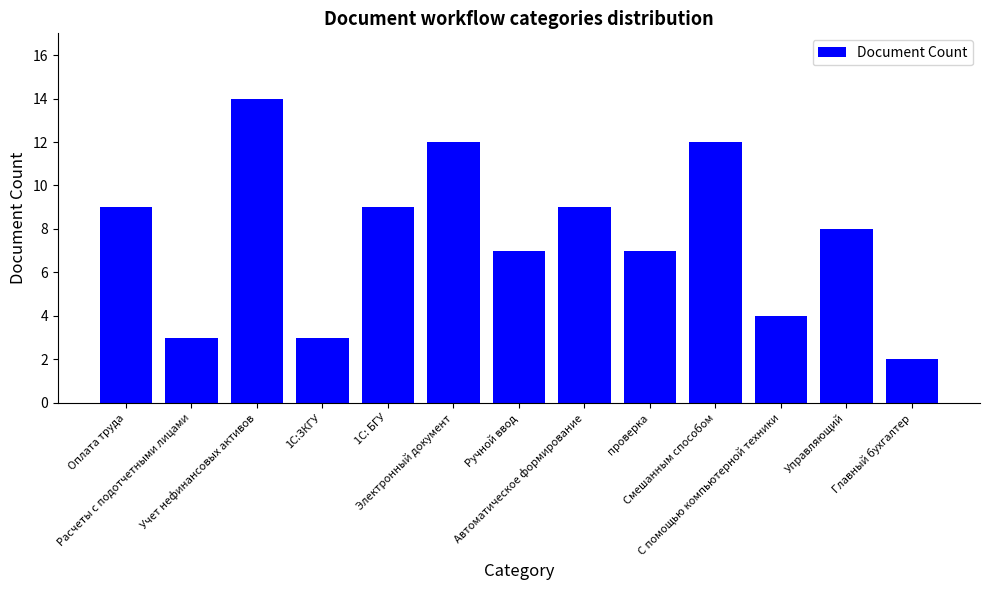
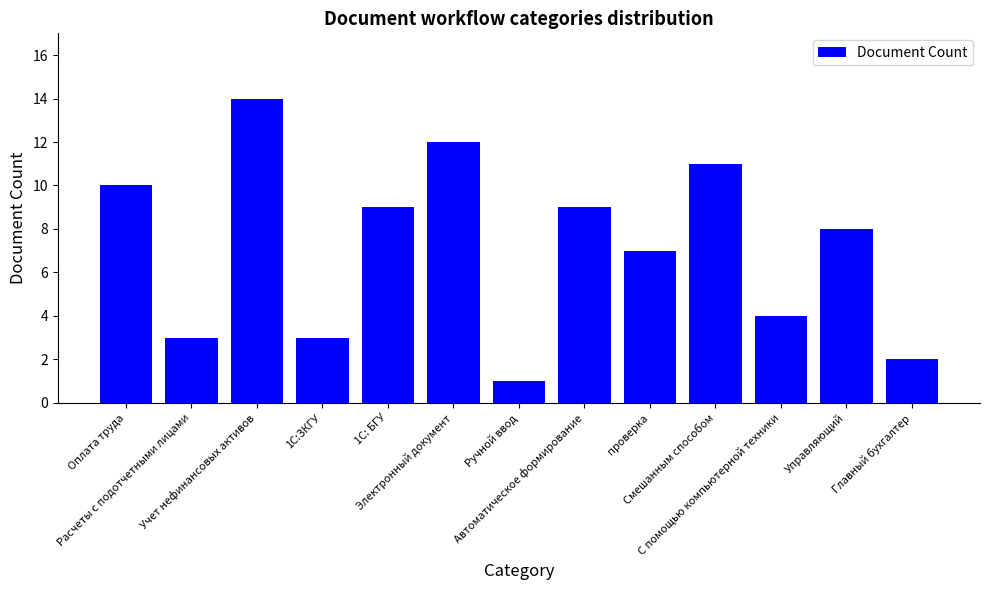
  {
-   "Оплата труда": 9,
+   "Оплата труда": 10,
    "Расчеты с подотчетными лицами": 3,
    "Учет нефинансовых активов": 14,
    "1С:ЗКГУ": 3,
    "1С: БГУ": 9,
    "Электронный документ": 12,
-   "Ручной ввод": 7,
+   "Ручной ввод": 1,
    "Автоматическое формирование": 9,
    "проверка": 7,
-   "Смешанным способом": 12,
+   "Смешанным способом": 11,
    "С помощью компьютерной техники": 4,
    "Управляющий": 8,
    "Главный бухгалтер": 2
  }
